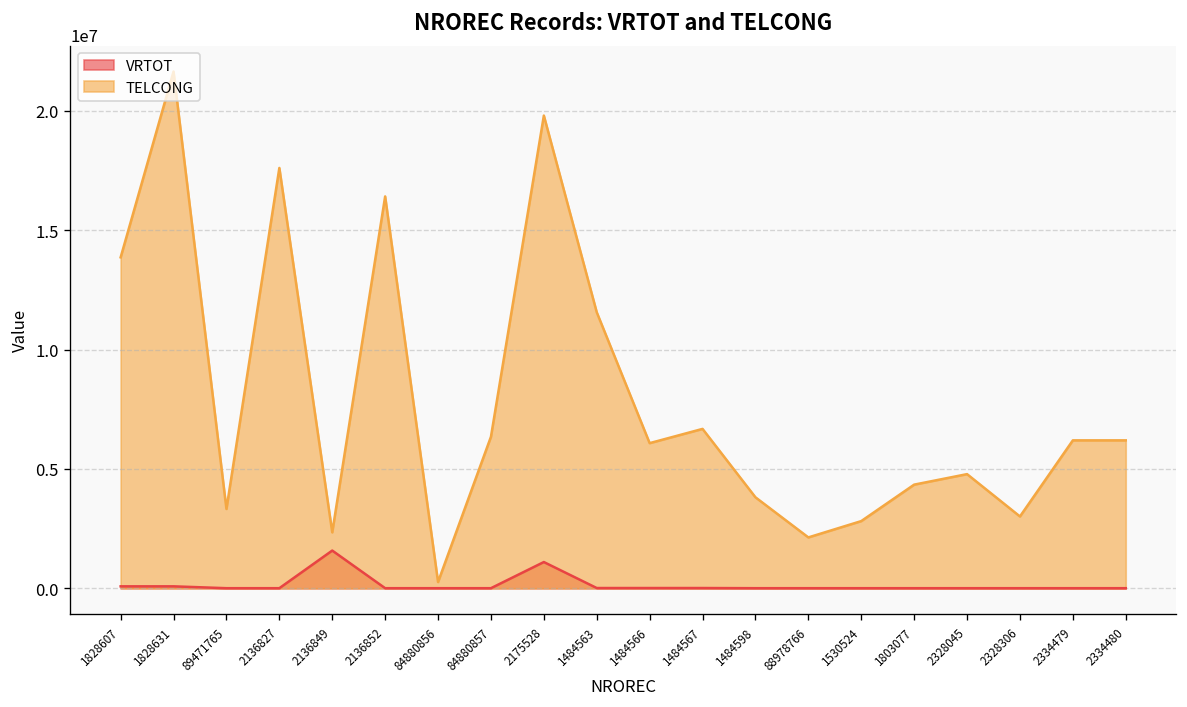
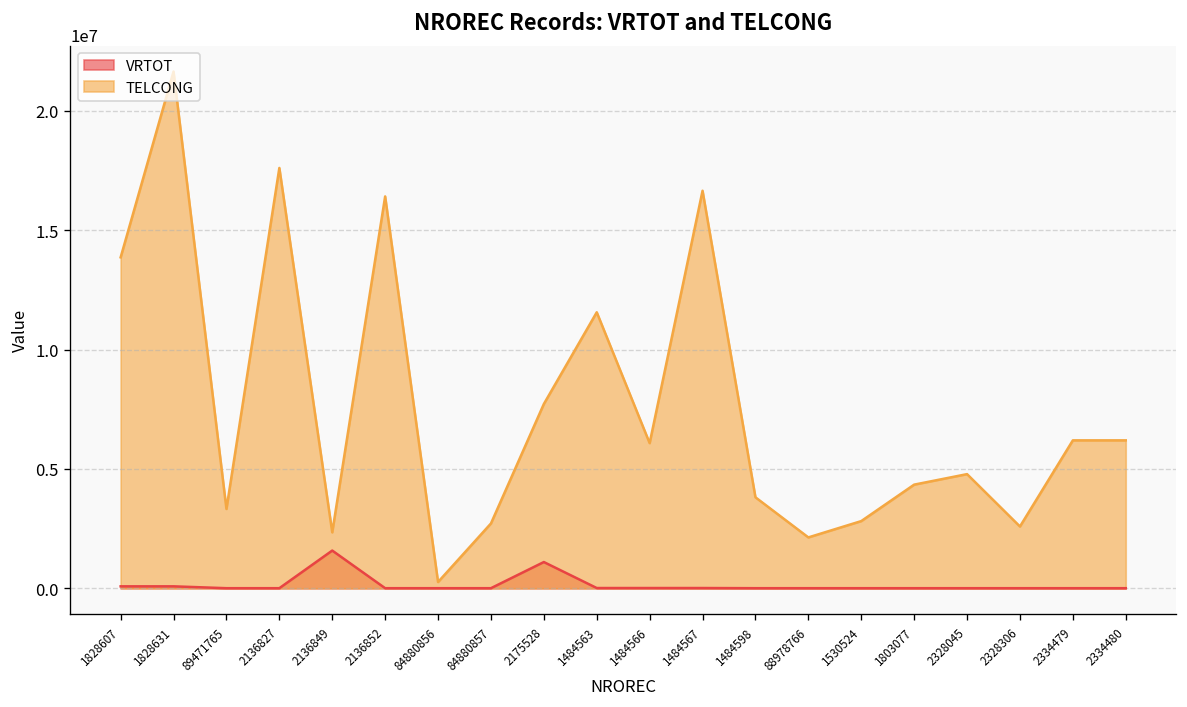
  {
    "VRTOT": {
      "1828607": 100000,
      "1828631": 100000,
      "89471765": 0,
      "2136827": 0,
      "2136849": 1600000,
      "2136852": 0,
      "84880856": 0,
      "84880857": 0,
      "2175528": 1100000,
      "1484563": 0,
      "1484566": 0,
      "1484567": 0,
      "1484598": 0,
      "88978766": 0,
      "1530524": 0,
      "1803077": 0,
      "2328045": 0,
      "2328306": 0,
      "2334479": 0,
      "2334480": 0
    },
    "TELCONG": {
      "1828607": 13900000,
      "89471765": 3300000,
      "2136827": 17600000,
      "2136849": 2300000,
      "2136852": 16400000,
      "84880856": 300000,
-     "84880857": 6300000,
-     "2175528": 19800000,
+     "84880857": 2700000,
+     "2175528": 7700000,
      "1484563": 11600000,
      "1484566": 6100000,
-     "1484567": 6700000,
+     "1484567": 16700000,
      "1484598": 3800000,
      "88978766": 2100000,
      "1530524": 2800000,
      "1803077": 4300000,
      "2328045": 4800000,
-     "2328306": 3000000,
+     "2328306": 2600000,
      "2334479": 6200000,
      "2334480": 6200000
    }
  }
